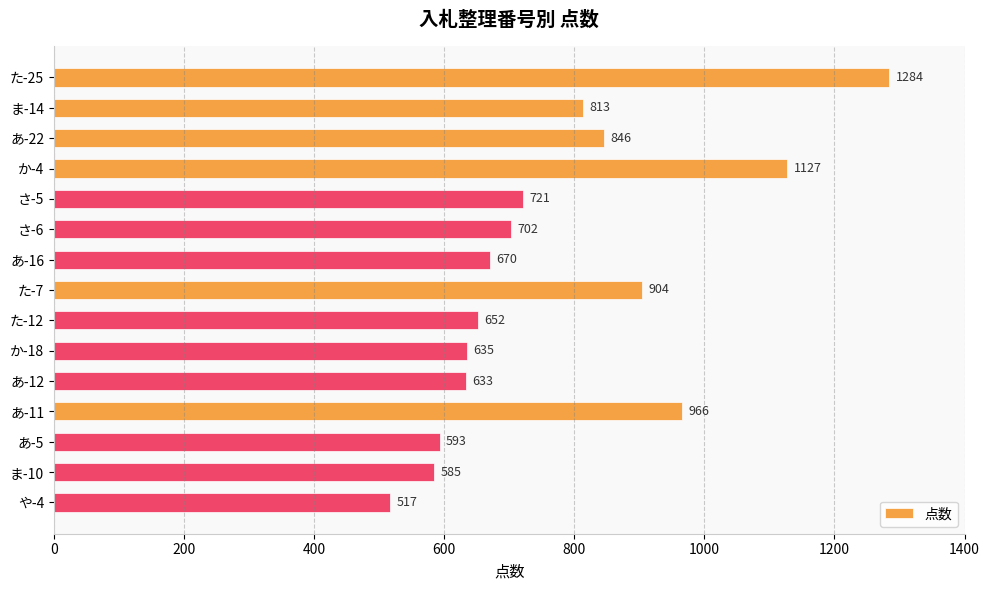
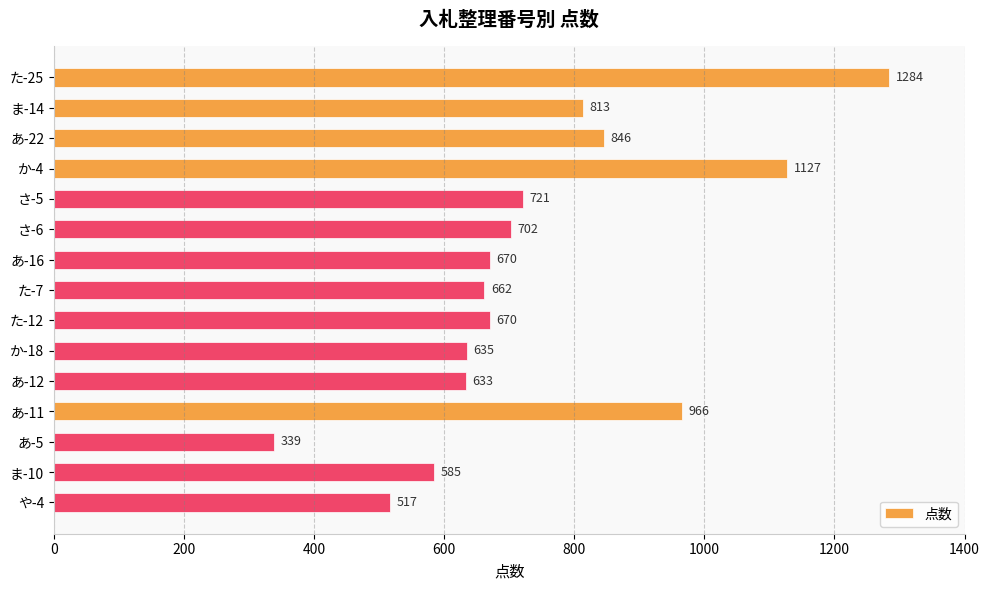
  {
    "た-25": 1284,
    "ま-14": 813,
    "あ-22": 846,
    "か-4": 1127,
    "さ-5": 721,
    "さ-6": 702,
    "あ-16": 670,
-   "た-7": 904,
-   "た-12": 652,
+   "た-7": 662,
+   "た-12": 670,
    "か-18": 635,
    "あ-12": 633,
    "あ-11": 966,
-   "あ-5": 593,
+   "あ-5": 339,
    "ま-10": 585,
    "や-4": 517
  }
